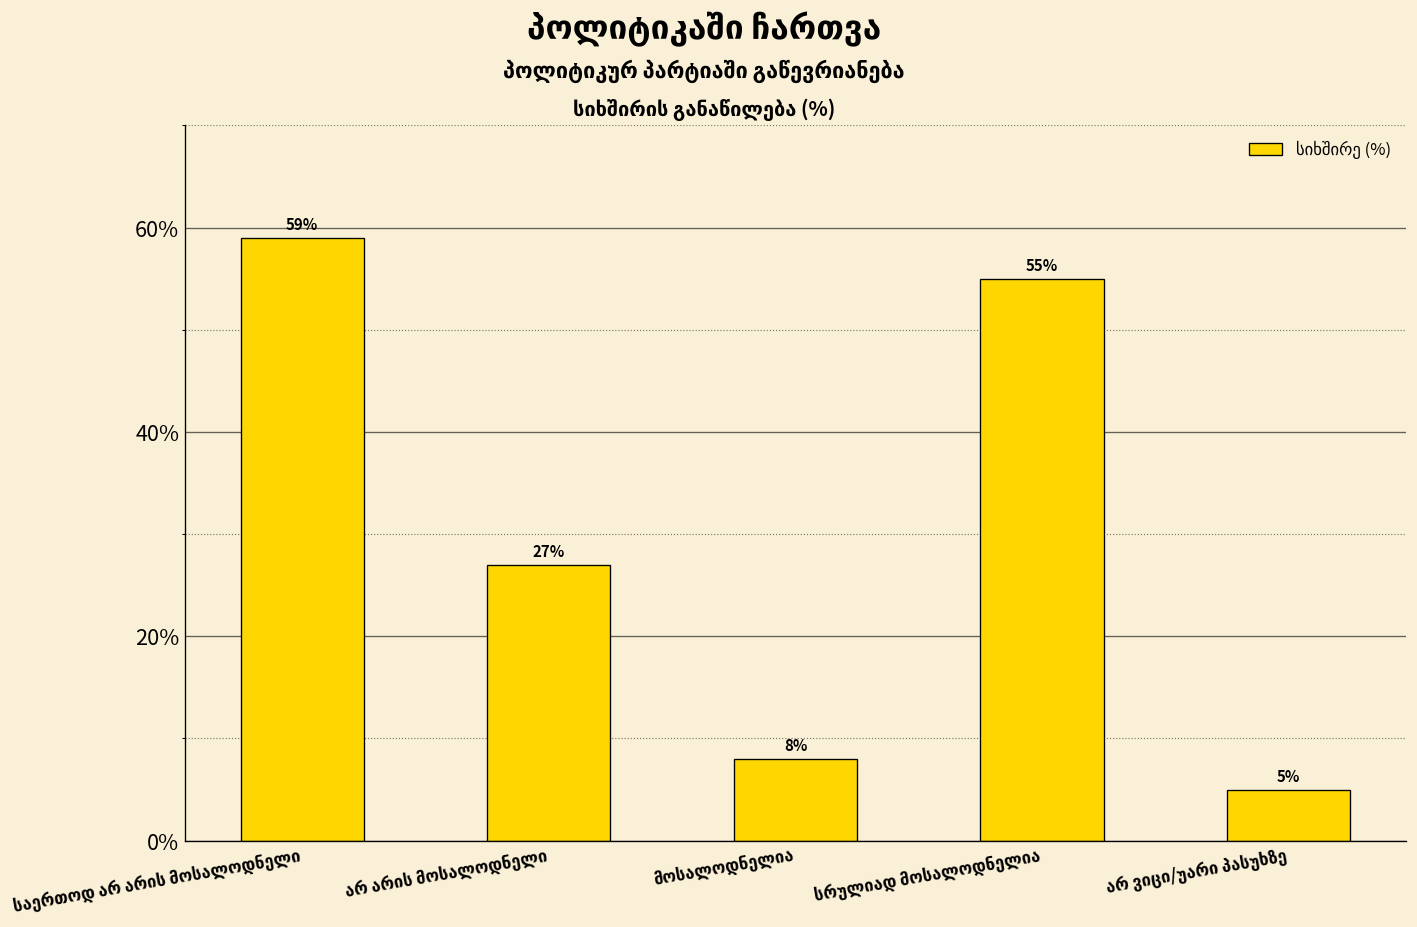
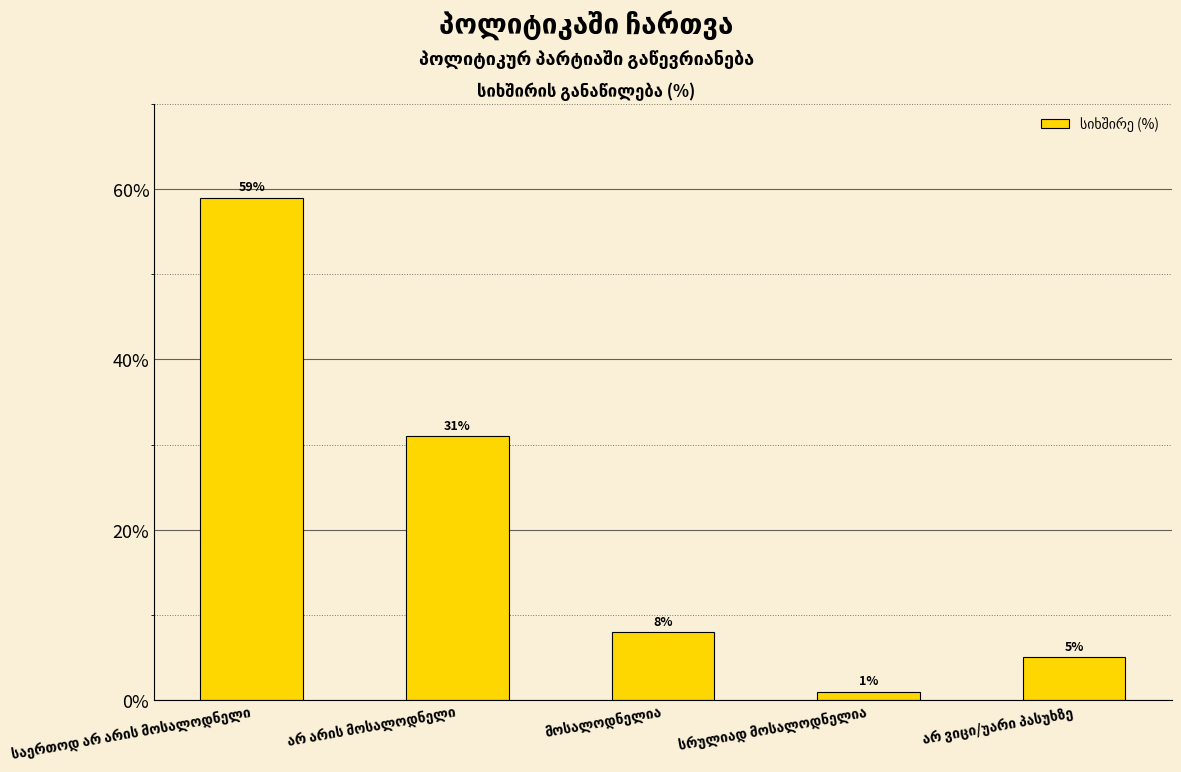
  {
    "საერთოდ არ არის მოსალოდნელი": "59%",
-   "არ არის მოსალოდნელი": "27%",
+   "არ არის მოსალოდნელი": "31%",
    "მოსალოდნელია": "8%",
-   "სრულიად მოსალოდნელია": "55%",
+   "სრულიად მოსალოდნელია": "1%",
    "არ ვიცი/უარი პასუხზე": "5%"
  }
